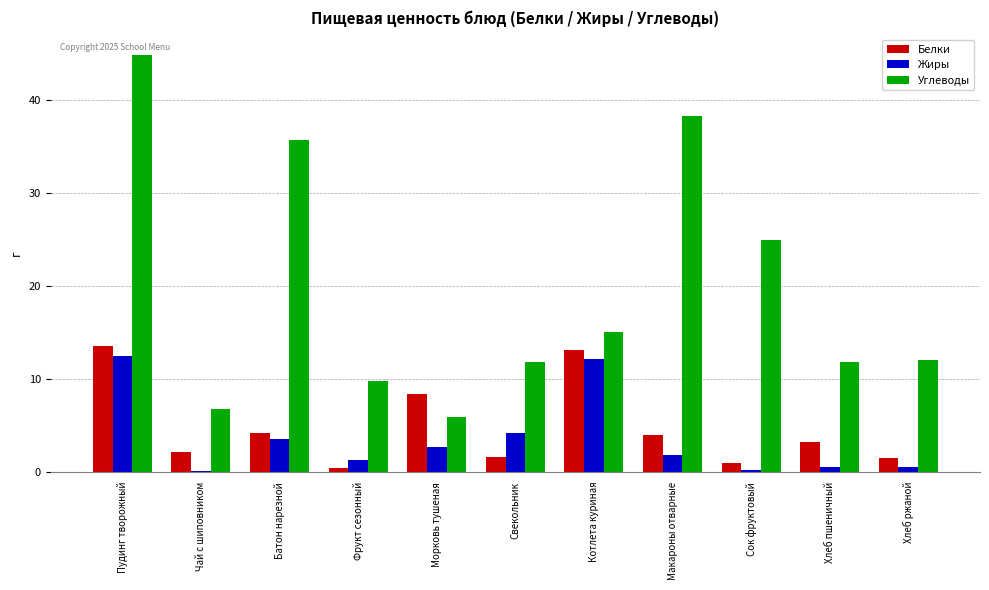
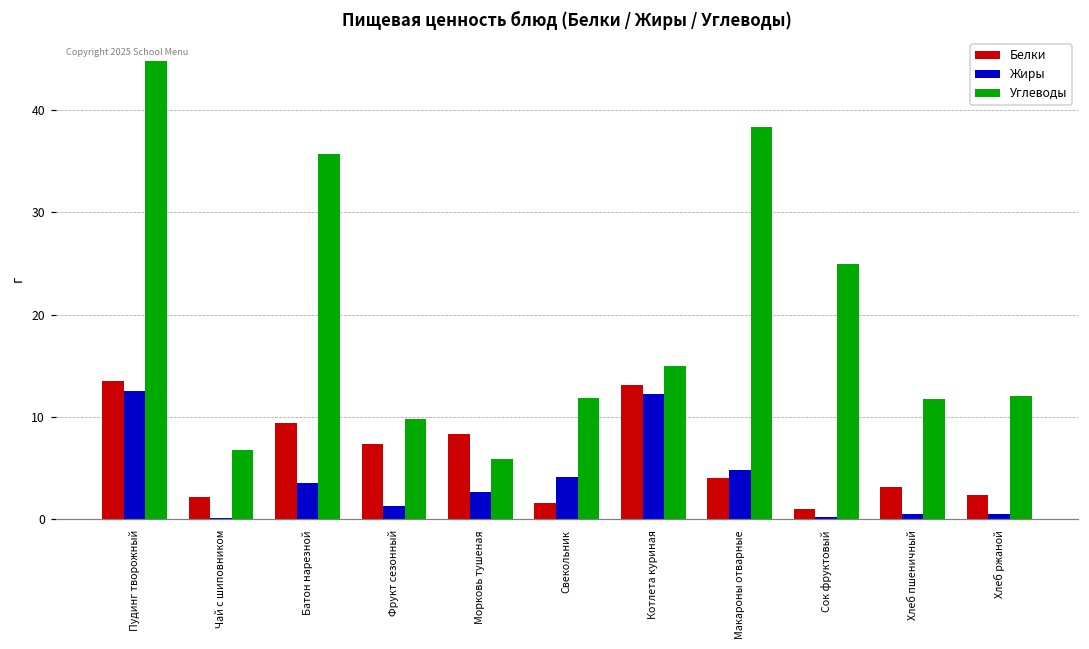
  {
    "Белки": {
      "Пудинг творожный": 14,
      "Чай с шиповником": 2,
-     "Батон нарезной": 4,
-     "Фрукт сезонный": 0,
+     "Батон нарезной": 9,
+     "Фрукт сезонный": 7,
      "Морковь тушеная": 8,
      "Свекольник": 2,
      "Котлета куриная": 13,
      "Макароны отварные": 4,
      "Сок фруктовый": 1,
      "Хлеб пшеничный": 3,
-     "Хлеб ржаной": 1.5
+     "Хлеб ржаной": 2.4
    },
    "Жиры": {
      "Пудинг творожный": 13,
      "Батон нарезной": 4,
      "Фрукт сезонный": 1,
      "Морковь тушеная": 3,
      "Свекольник": 4,
      "Котлета куриная": 12,
-     "Макароны отварные": 2,
+     "Макароны отварные": 5,
      "Хлеб пшеничный": 1,
      "Хлеб ржаной": 1
    },
    "Углеводы": {
      "Чай с шиповником": 7,
      "Батон нарезной": 36,
      "Фрукт сезонный": 10,
      "Морковь тушеная": 6,
      "Свекольник": 12,
      "Котлета куриная": 15,
      "Макароны отварные": 38,
      "Сок фруктовый": 25,
      "Хлеб пшеничный": 12,
      "Хлеб ржаной": 12
    }
  }
